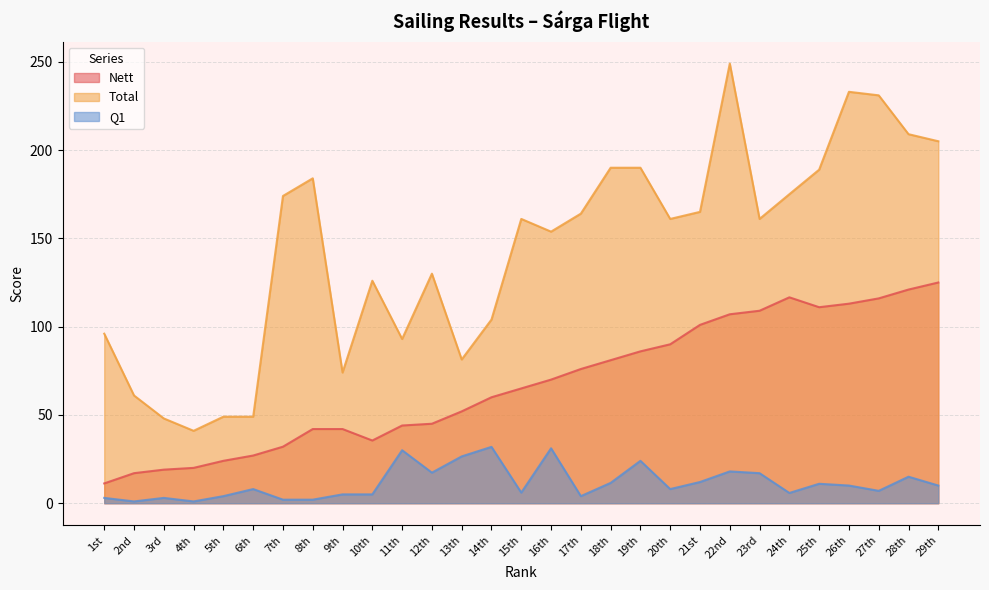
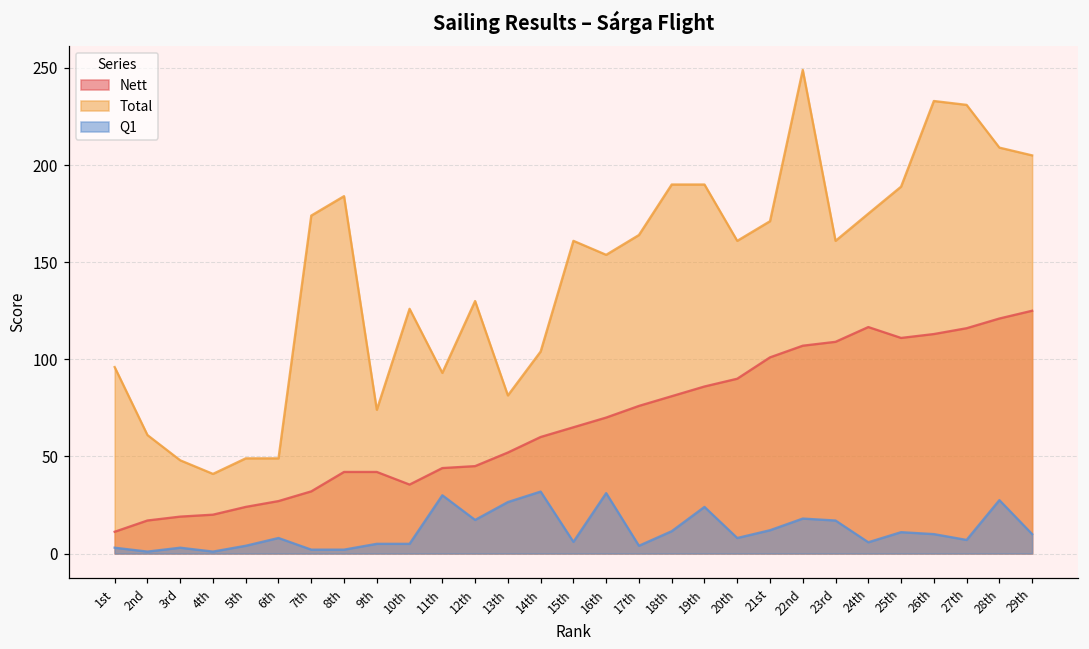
  {
    "Nett": {
      "1st": 11,
      "2nd": 17,
      "3rd": 19,
      "4th": 20,
      "5th": 24,
      "6th": 27,
      "7th": 32,
      "8th": 42,
      "9th": 42,
      "10th": 36,
      "11th": 44,
      "12th": 45,
      "13th": 52,
      "14th": 60,
      "15th": 65,
      "16th": 70,
      "17th": 76,
      "18th": 81,
      "19th": 86,
      "20th": 90,
      "21st": 101,
      "22nd": 107,
      "23rd": 109,
      "24th": 117,
      "25th": 111,
      "26th": 113,
      "27th": 116,
      "28th": 121,
      "29th": 125
    },
    "Total": {
      "1st": 96,
      "2nd": 61,
      "3rd": 48,
      "4th": 41,
      "5th": 49,
      "6th": 49,
      "7th": 174,
      "8th": 184,
      "9th": 74,
      "10th": 126,
      "11th": 93,
      "12th": 130,
      "13th": 81,
      "14th": 104,
      "15th": 161,
      "16th": 154,
      "17th": 164,
      "18th": 190,
      "19th": 190,
      "20th": 161,
-     "21st": 165,
+     "21st": 171,
      "22nd": 249,
      "23rd": 161,
      "24th": 175,
      "25th": 189,
      "26th": 233,
      "27th": 231,
      "28th": 209,
      "29th": 205
    },
    "Q1": {
      "1st": 3,
      "2nd": 1,
      "3rd": 3,
      "4th": 1,
      "5th": 4,
      "6th": 8,
      "7th": 2,
      "8th": 2,
      "9th": 5,
      "10th": 5,
      "11th": 30,
      "12th": 17,
      "13th": 27,
      "14th": 32,
      "15th": 6,
      "16th": 31,
      "17th": 4,
      "18th": 12,
      "19th": 24,
      "20th": 8,
      "21st": 12,
      "22nd": 18,
      "23rd": 17,
      "24th": 6,
      "25th": 11,
      "26th": 10,
      "27th": 7,
-     "28th": 15,
+     "28th": 28,
      "29th": 10
    }
  }
